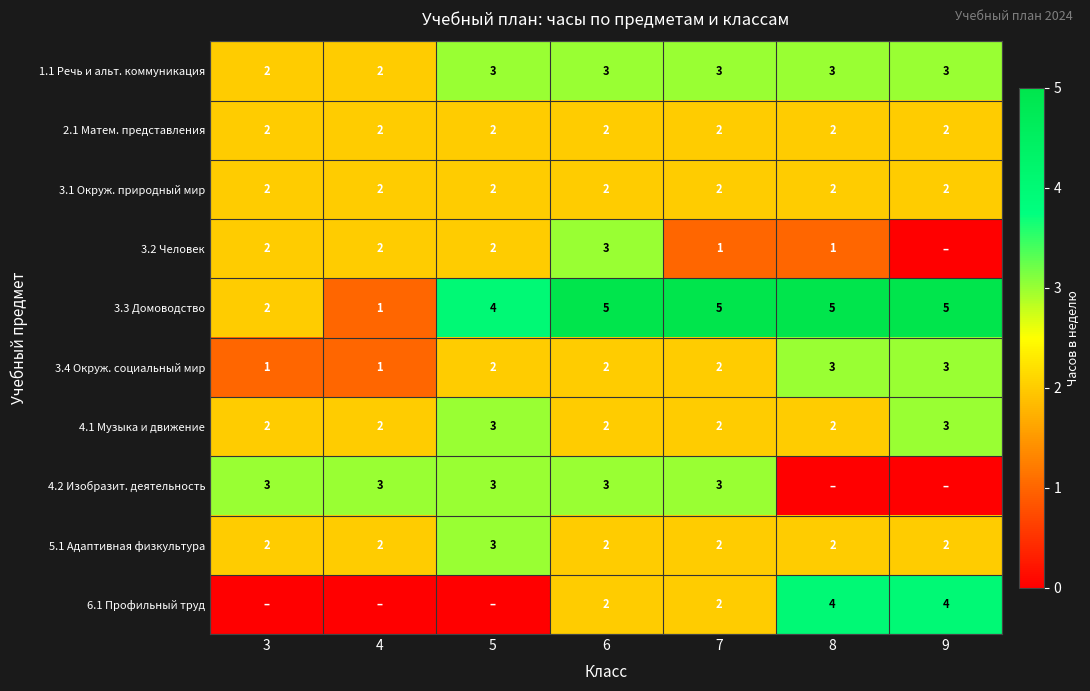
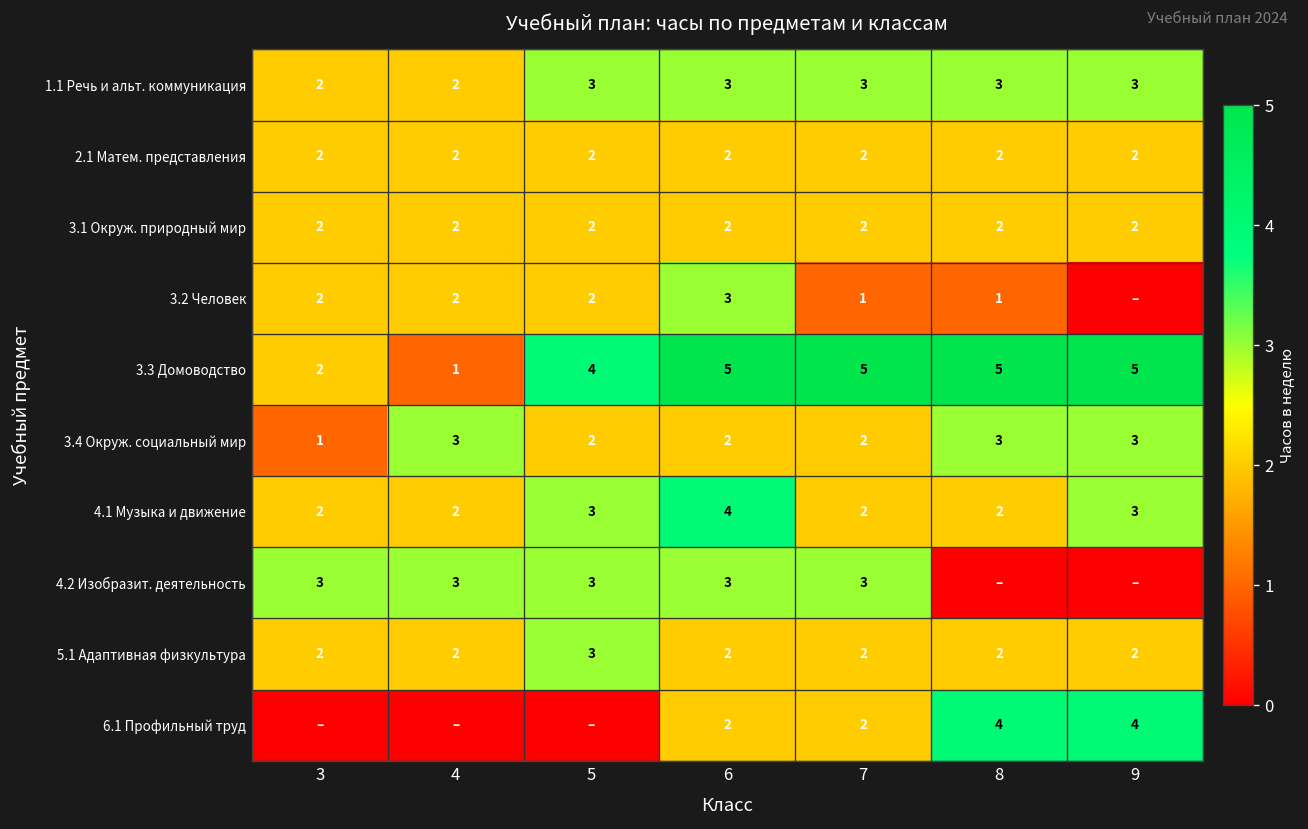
  {
    "1.1 Речь и альт. коммуникация": {
      "3": 2,
      "4": 2,
      "5": 3,
      "6": 3,
      "7": 3,
      "8": 3,
      "9": 3
    },
    "2.1 Матем. представления": {
      "3": 2,
      "4": 2,
      "5": 2,
      "6": 2,
      "7": 2,
      "8": 2,
      "9": 2
    },
    "3.1 Окруж. природный мир": {
      "3": 2,
      "4": 2,
      "5": 2,
      "6": 2,
      "7": 2,
      "8": 2,
      "9": 2
    },
    "3.2 Человек": {
      "3": 2,
      "4": 2,
      "5": 2,
      "6": 3,
      "7": 1,
      "8": 1
    },
    "3.3 Домоводство": {
      "3": 2,
      "4": 1,
      "5": 4,
      "6": 5,
      "7": 5,
      "8": 5,
      "9": 5
    },
    "3.4 Окруж. социальный мир": {
      "3": 1,
-     "4": 1,
+     "4": 3,
      "5": 2,
      "6": 2,
      "7": 2,
      "8": 3,
      "9": 3
    },
    "4.1 Музыка и движение": {
      "3": 2,
      "4": 2,
      "5": 3,
-     "6": 2,
+     "6": 4,
      "7": 2,
      "8": 2,
      "9": 3
    },
    "4.2 Изобразит. деятельность": {
      "3": 3,
      "4": 3,
      "5": 3,
      "6": 3,
      "7": 3
    },
    "5.1 Адаптивная физкультура": {
      "3": 2,
      "4": 2,
      "5": 3,
      "6": 2,
      "7": 2,
      "8": 2,
      "9": 2
    },
    "6.1 Профильный труд": {
      "6": 2,
      "7": 2,
      "8": 4,
      "9": 4
    }
  }
